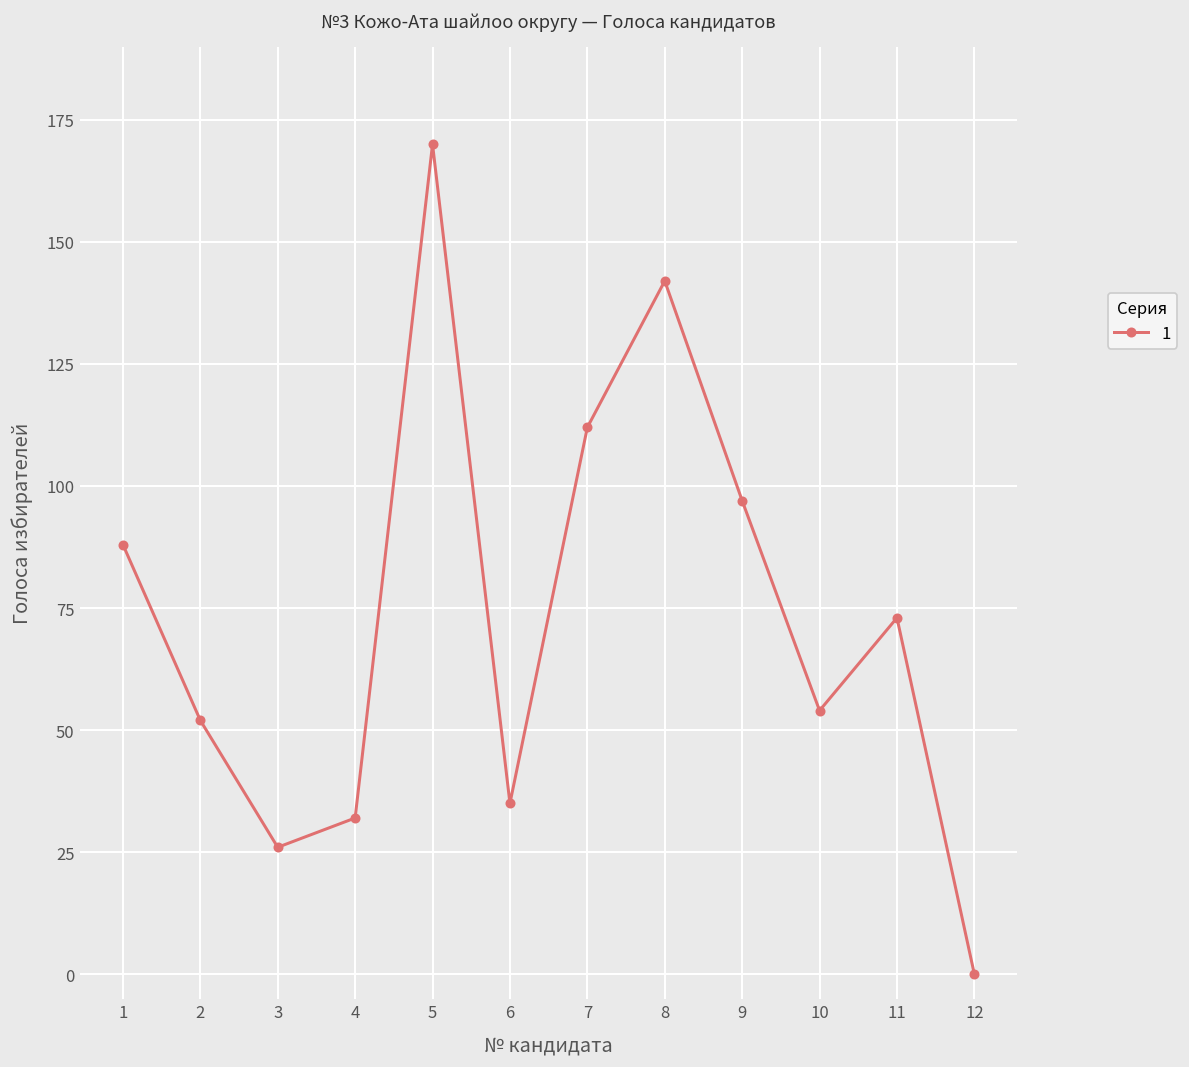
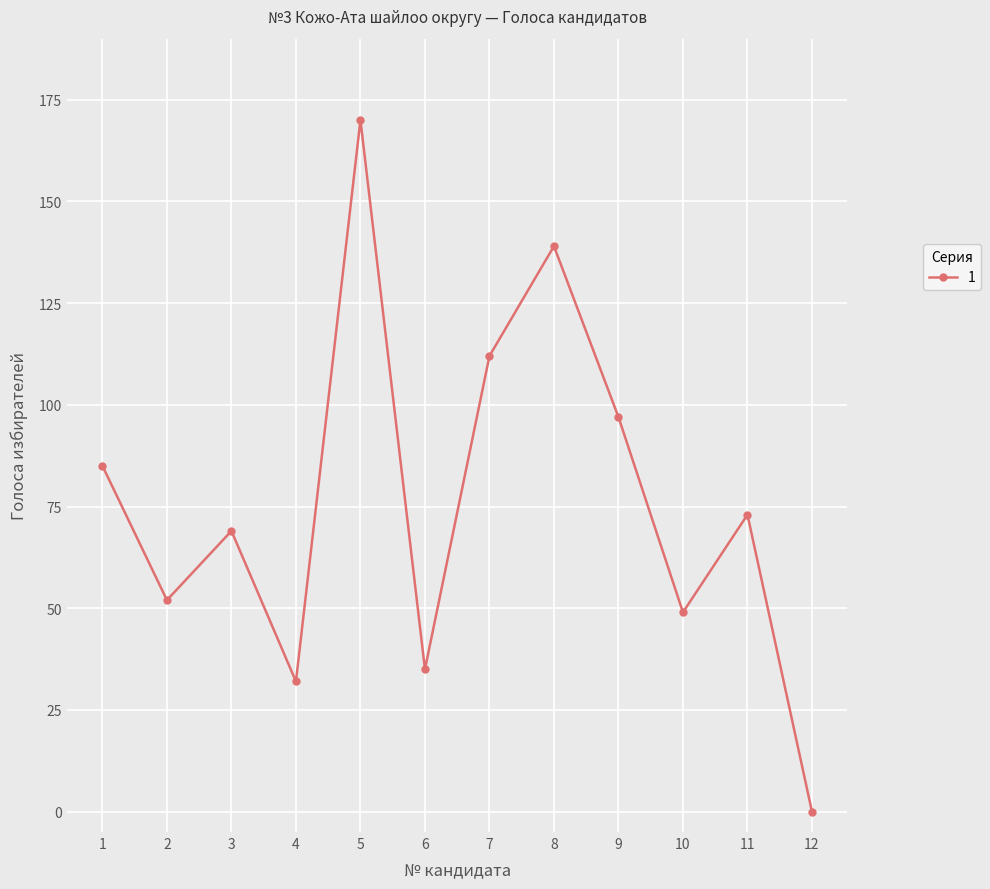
  {
-   "1": 88,
+   "1": 85,
    "2": 52,
-   "3": 26,
+   "3": 69,
    "4": 32,
    "5": 170,
    "6": 35,
    "7": 112,
-   "8": 142,
+   "8": 139,
    "9": 97,
-   "10": 54,
+   "10": 49,
    "11": 73,
    "12": 0
  }
